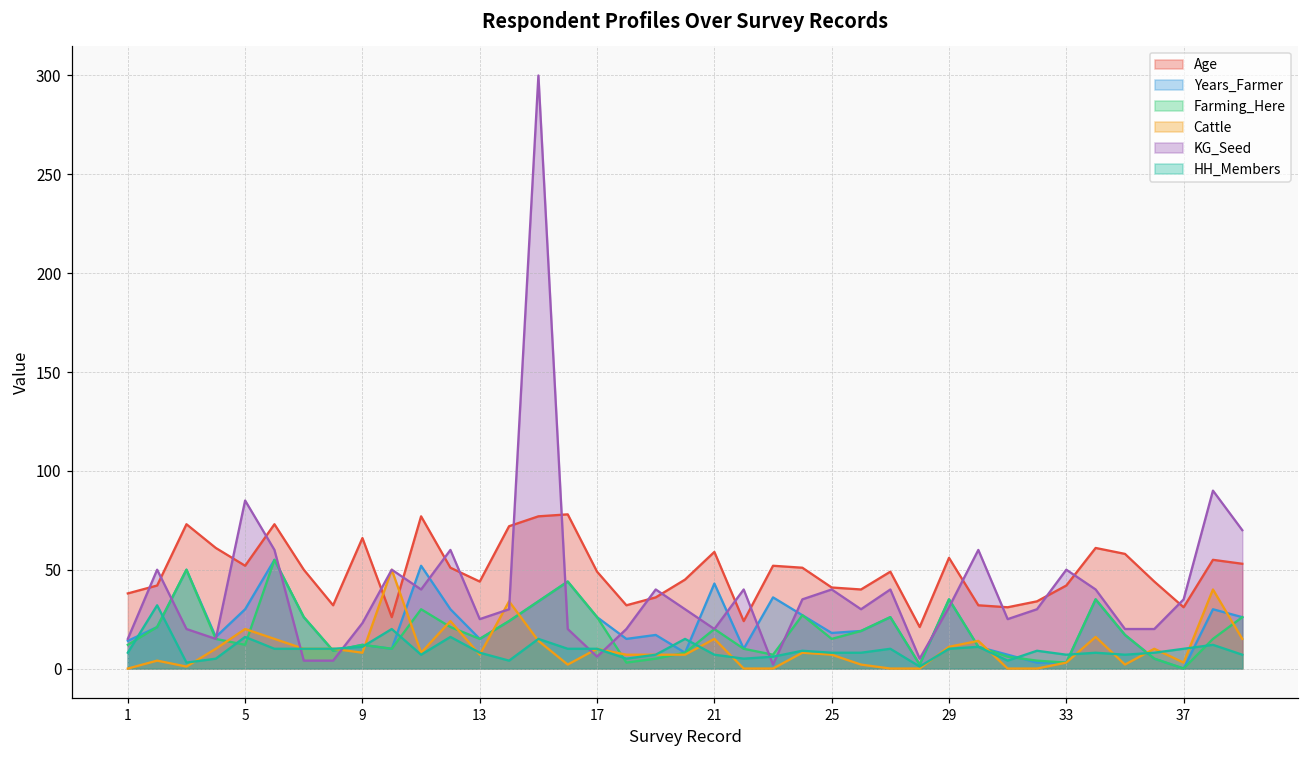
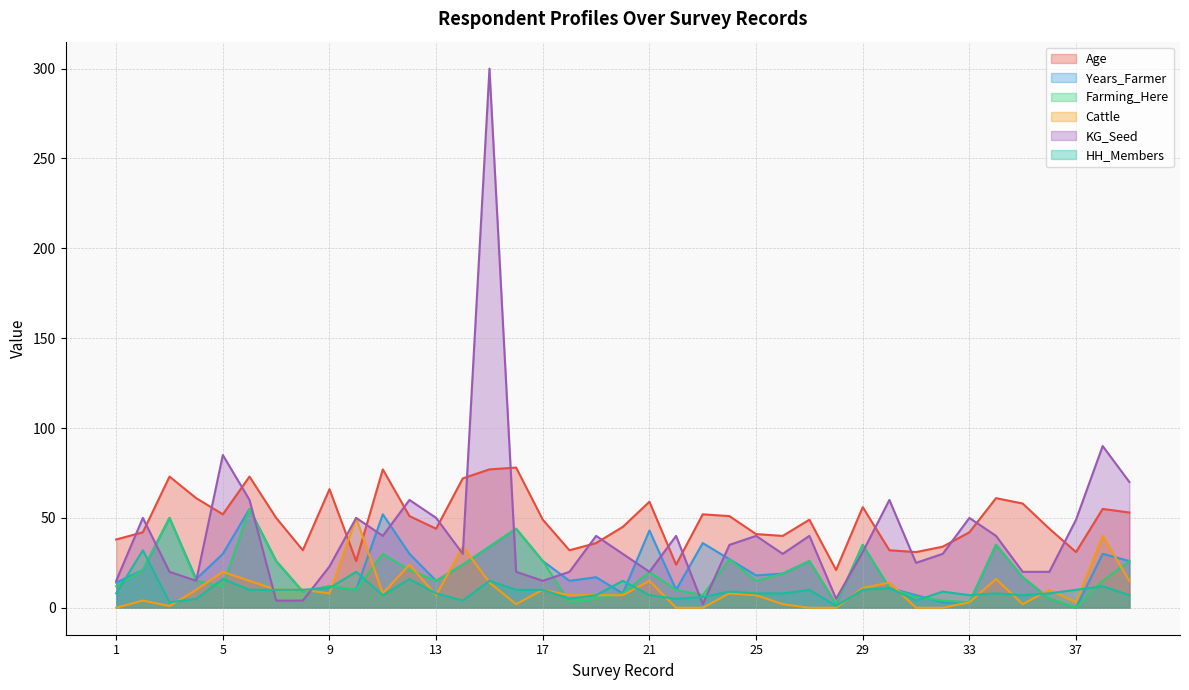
  {
    "KG_Seed": {
      "5": 85,
      "9": 23,
-     "13": 25,
-     "17": 6,
+     "13": 50,
+     "17": 15,
      "29": 31,
      "33": 50,
-     "37": 35
+     "37": 49
    }
  }
